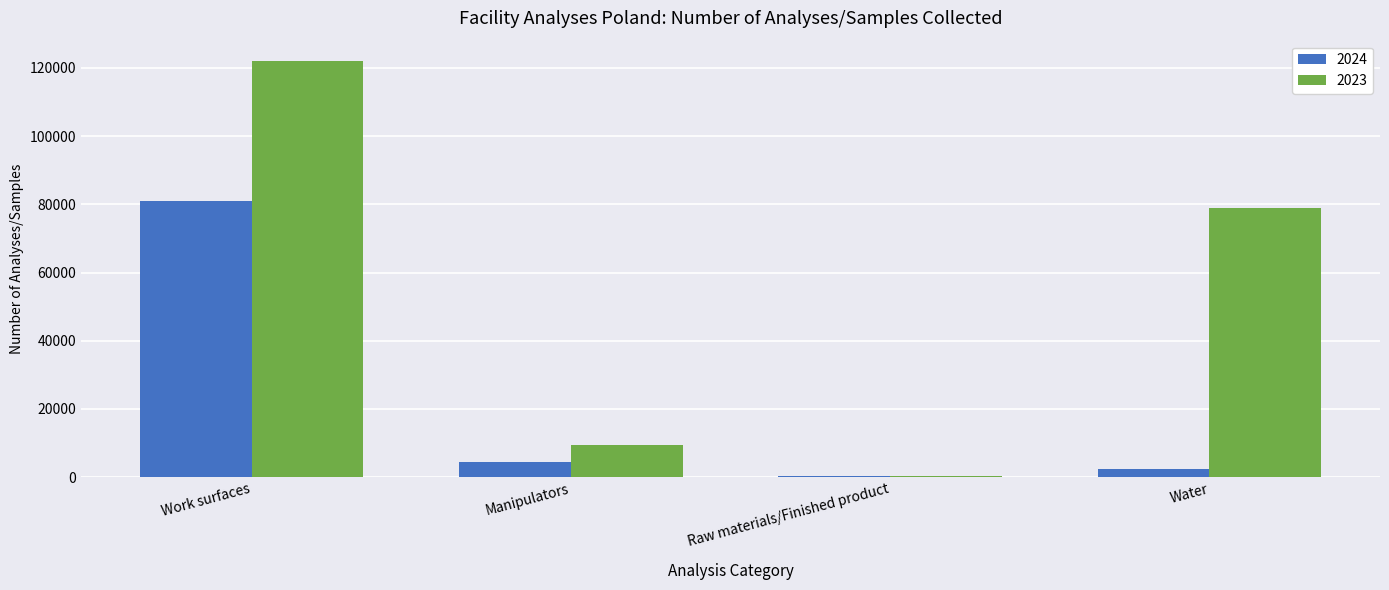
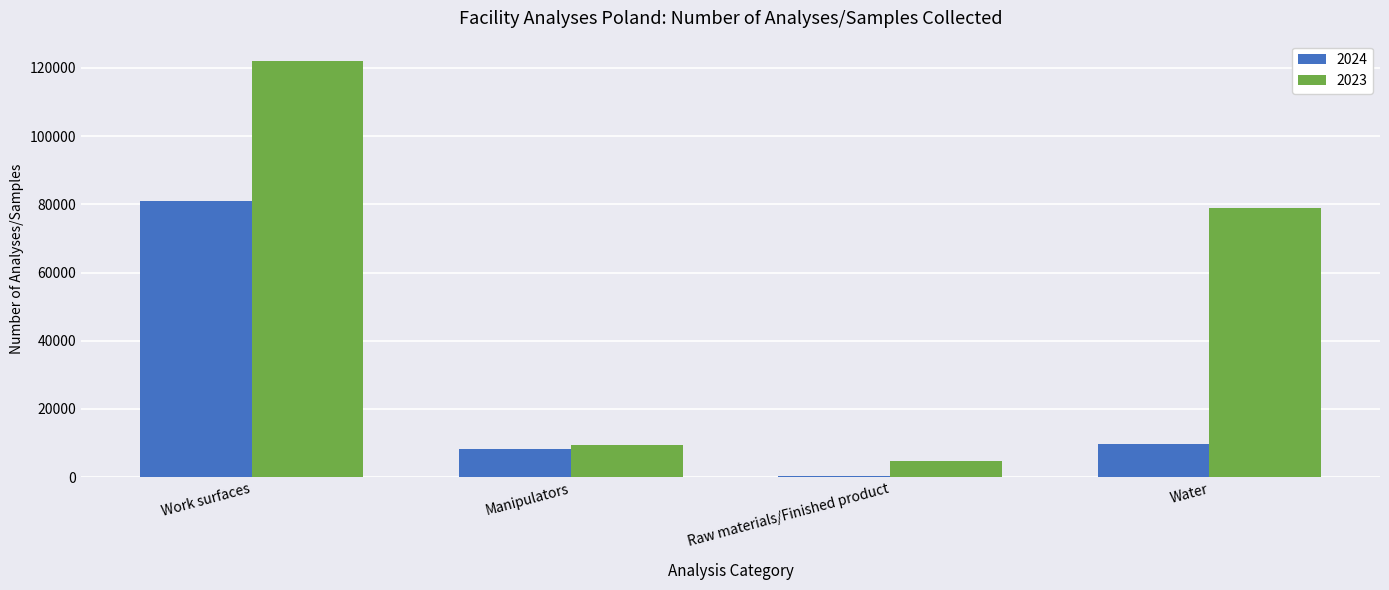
  {
    "2024": {
      "Work surfaces": 81000,
-     "Manipulators": 4000,
-     "Water": 2000
+     "Manipulators": 8000,
+     "Water": 10000
    },
    "2023": {
      "Work surfaces": 122000,
      "Manipulators": 9000,
-     "Raw materials/Finished product": 0,
+     "Raw materials/Finished product": 5000,
      "Water": 79000
    }
  }
